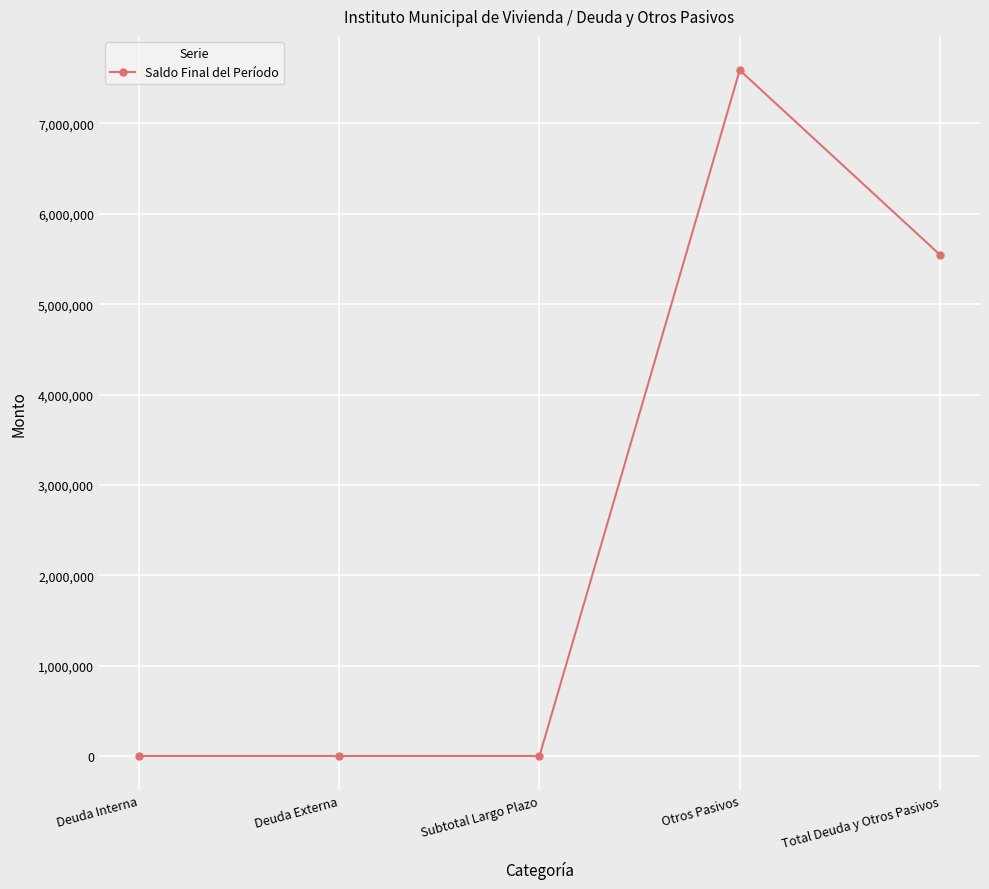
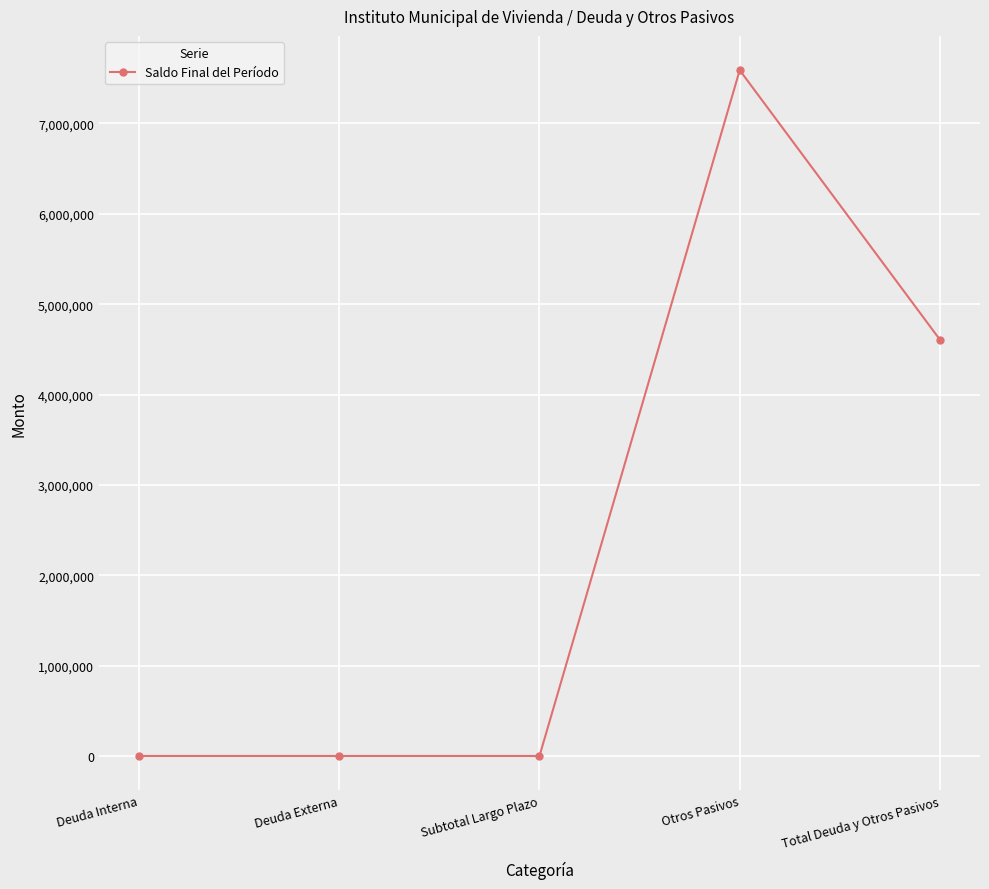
  {
    "Deuda Interna": "0",
    "Deuda Externa": "0",
    "Subtotal Largo Plazo": "0",
    "Otros Pasivos": "7,600,000",
-   "Total Deuda y Otros Pasivos": "5,500,000"
+   "Total Deuda y Otros Pasivos": "4,600,000"
  }
